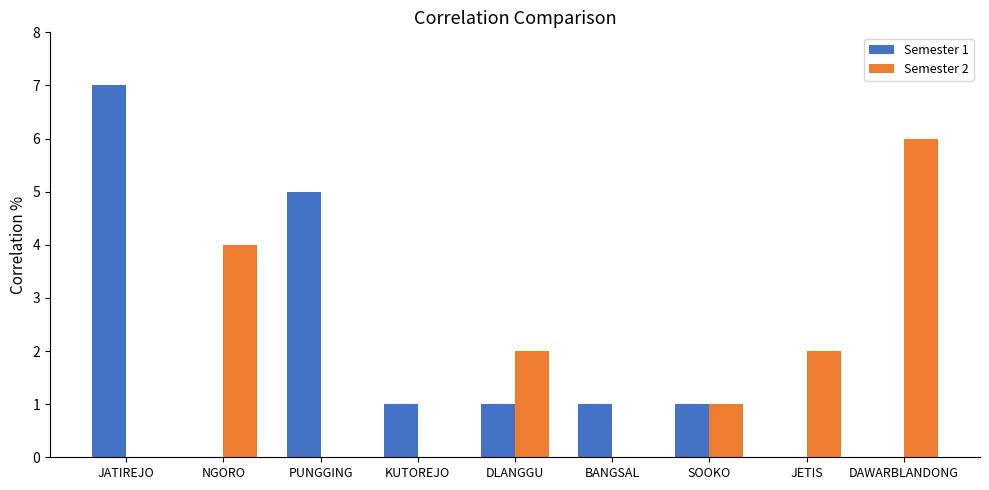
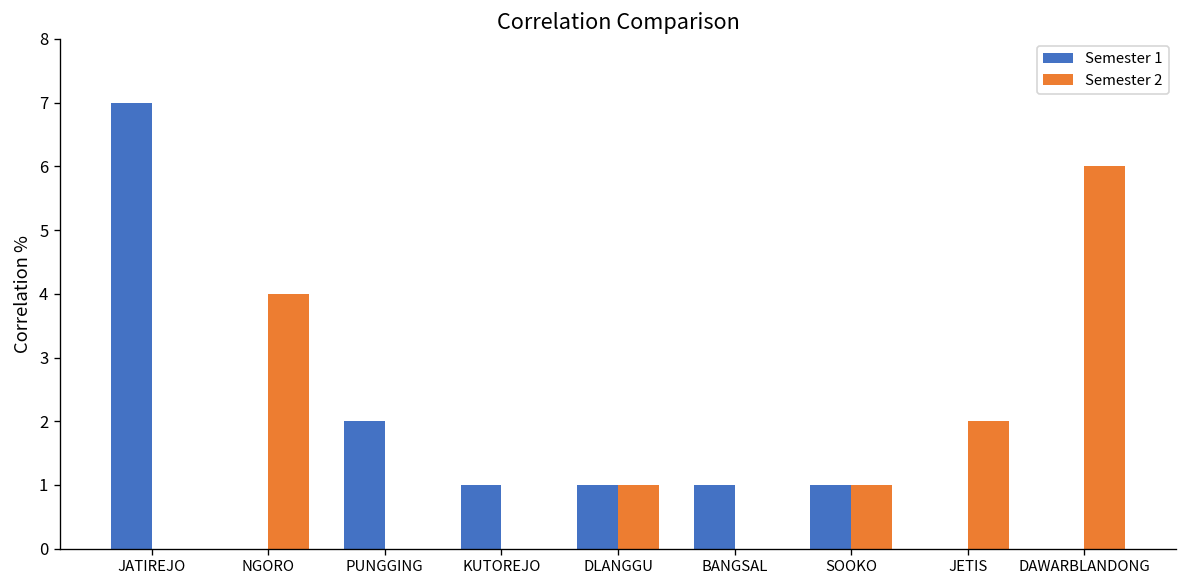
  {
    "Semester 1": {
      "JATIREJO": 7,
      "NGORO": 0,
-     "PUNGGING": 5,
+     "PUNGGING": 2,
      "KUTOREJO": 1,
      "DLANGGU": 1,
      "BANGSAL": 1,
      "SOOKO": 1,
      "JETIS": 0,
      "DAWARBLANDONG": 0
    },
    "Semester 2": {
      "JATIREJO": 0,
      "NGORO": 4,
      "PUNGGING": 0,
      "KUTOREJO": 0,
-     "DLANGGU": 2,
+     "DLANGGU": 1,
      "BANGSAL": 0,
      "SOOKO": 1,
      "JETIS": 2,
      "DAWARBLANDONG": 6
    }
  }
